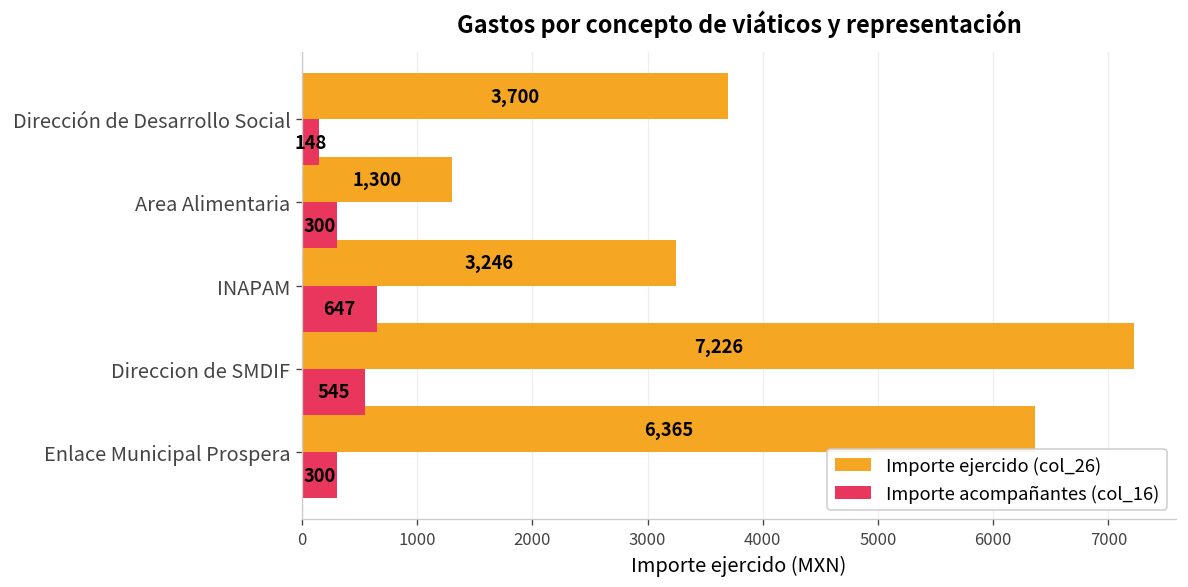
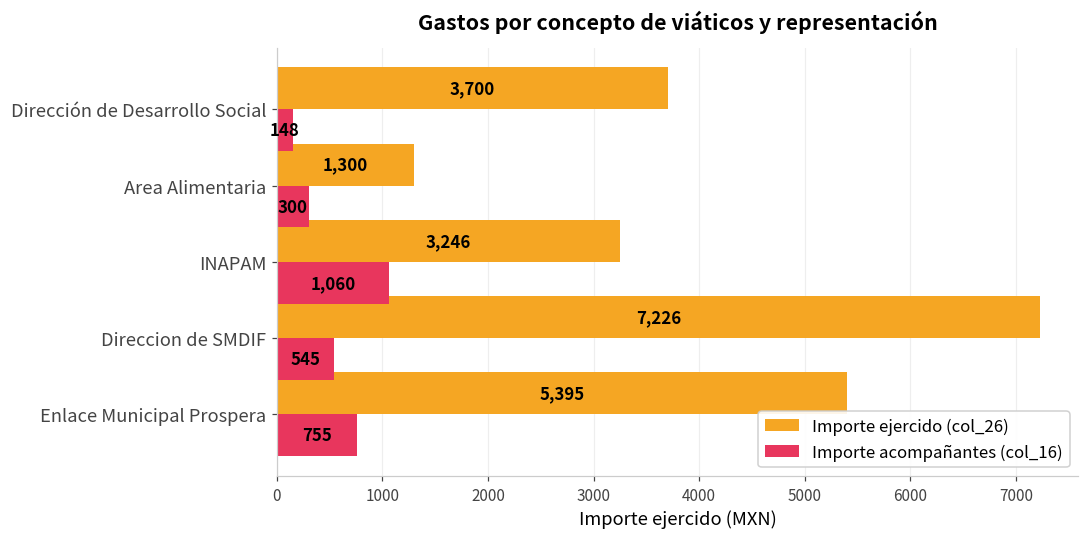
  {
    "Importe ejercido (col_26)": {
      "Dirección de Desarrollo Social": "3,700",
      "Area Alimentaria": "1,300",
      "INAPAM": "3,246",
      "Direccion de SMDIF": "7,226",
-     "Enlace Municipal Prospera": "6,365"
+     "Enlace Municipal Prospera": "5,395"
    },
    "Importe acompañantes (col_16)": {
      "Dirección de Desarrollo Social": "148",
      "Area Alimentaria": "300",
-     "INAPAM": "647",
+     "INAPAM": "1,060",
      "Direccion de SMDIF": "545",
-     "Enlace Municipal Prospera": "300"
+     "Enlace Municipal Prospera": "755"
    }
  }
